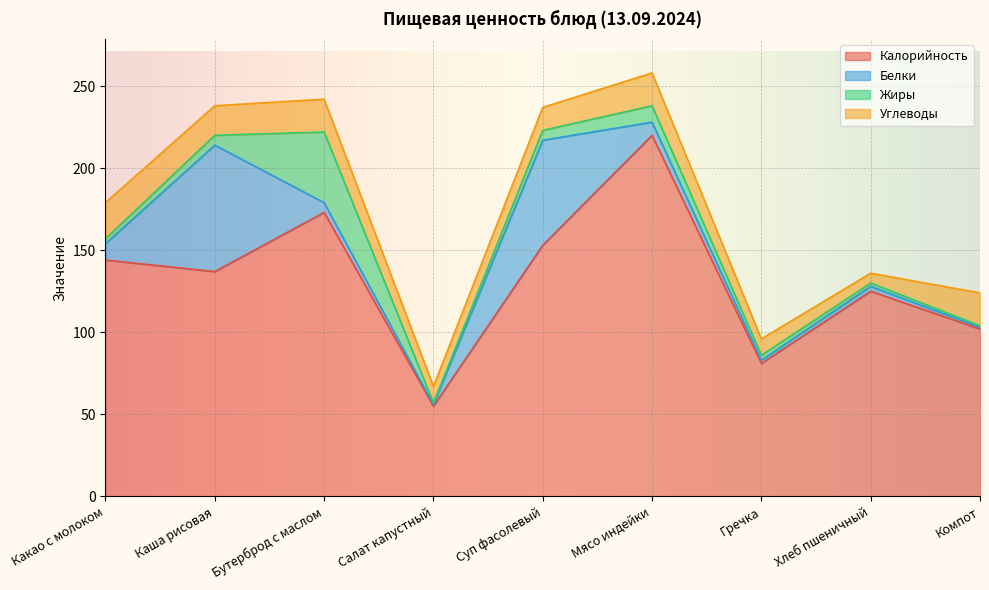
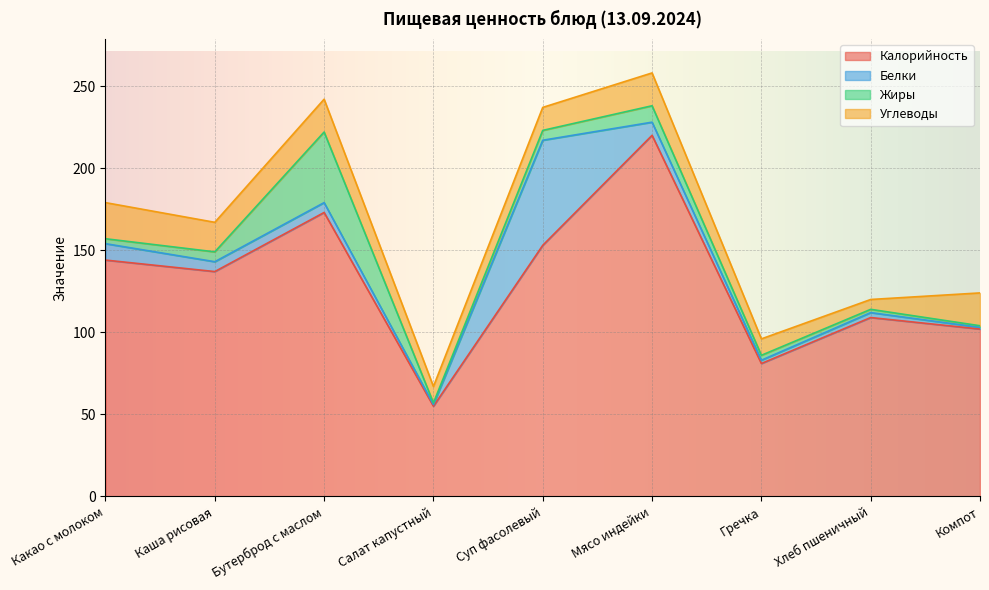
  {
    "Калорийность": {
      "Какао с молоком": 144,
      "Каша рисовая": 137,
      "Бутерброд с маслом": 173,
      "Суп фасолевый": 153,
      "Мясо индейки": 220,
      "Гречка": 81,
-     "Хлеб пшеничный": 125
+     "Хлеб пшеничный": 109
    },
    "Белки": {
      "Какао с молоком": 10,
-     "Каша рисовая": 77,
+     "Каша рисовая": 6,
      "Бутерброд с маслом": 6,
      "Суп фасолевый": 64,
      "Мясо индейки": 8,
      "Гречка": 2,
      "Хлеб пшеничный": 3
    },
    "Жиры": {
      "Какао с молоком": 3,
      "Каша рисовая": 6,
      "Бутерброд с маслом": 43,
      "Суп фасолевый": 6,
      "Мясо индейки": 10,
      "Гречка": 3,
      "Хлеб пшеничный": 2
    },
    "Углеводы": {
      "Какао с молоком": 22,
      "Каша рисовая": 18,
      "Бутерброд с маслом": 20,
      "Салат капустный": 10,
      "Суп фасолевый": 14,
      "Мясо индейки": 20,
      "Гречка": 10,
      "Хлеб пшеничный": 6,
      "Компот": 20
    }
  }
